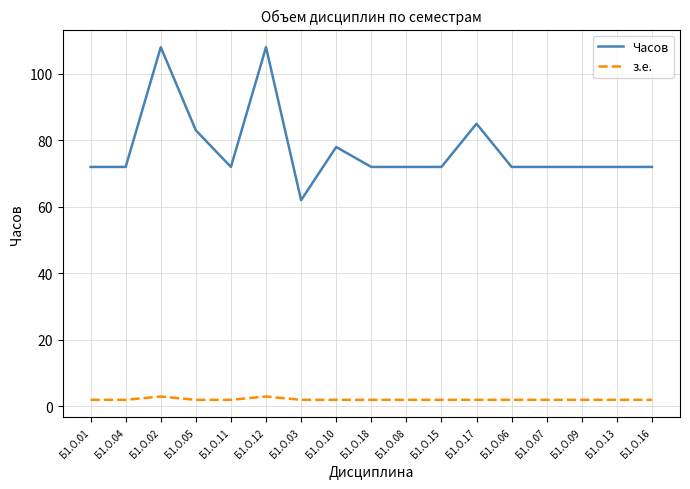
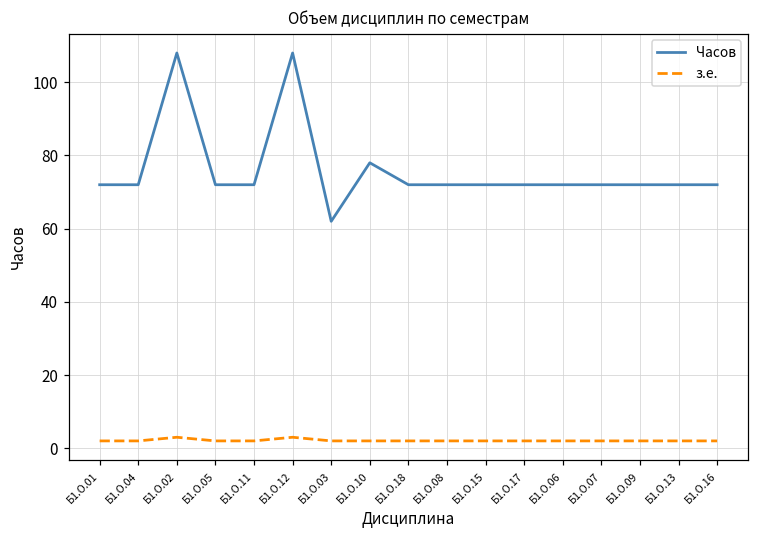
  {
    "Часов": {
      "Б1.О.01": 72,
      "Б1.О.04": 72,
      "Б1.О.02": 108,
-     "Б1.О.05": 83,
+     "Б1.О.05": 72,
      "Б1.О.11": 72,
      "Б1.О.12": 108,
      "Б1.О.03": 62,
      "Б1.О.10": 78,
      "Б1.О.18": 72,
      "Б1.О.08": 72,
      "Б1.О.15": 72,
-     "Б1.О.17": 85,
+     "Б1.О.17": 72,
      "Б1.О.06": 72,
      "Б1.О.07": 72,
      "Б1.О.09": 72,
      "Б1.О.13": 72,
      "Б1.О.16": 72
    },
    "з.е.": {
      "Б1.О.01": 2,
      "Б1.О.04": 2,
      "Б1.О.02": 3,
      "Б1.О.05": 2,
      "Б1.О.11": 2,
      "Б1.О.12": 3,
      "Б1.О.03": 2,
      "Б1.О.10": 2,
      "Б1.О.18": 2,
      "Б1.О.08": 2,
      "Б1.О.15": 2,
      "Б1.О.17": 2,
      "Б1.О.06": 2,
      "Б1.О.07": 2,
      "Б1.О.09": 2,
      "Б1.О.13": 2,
      "Б1.О.16": 2
    }
  }
